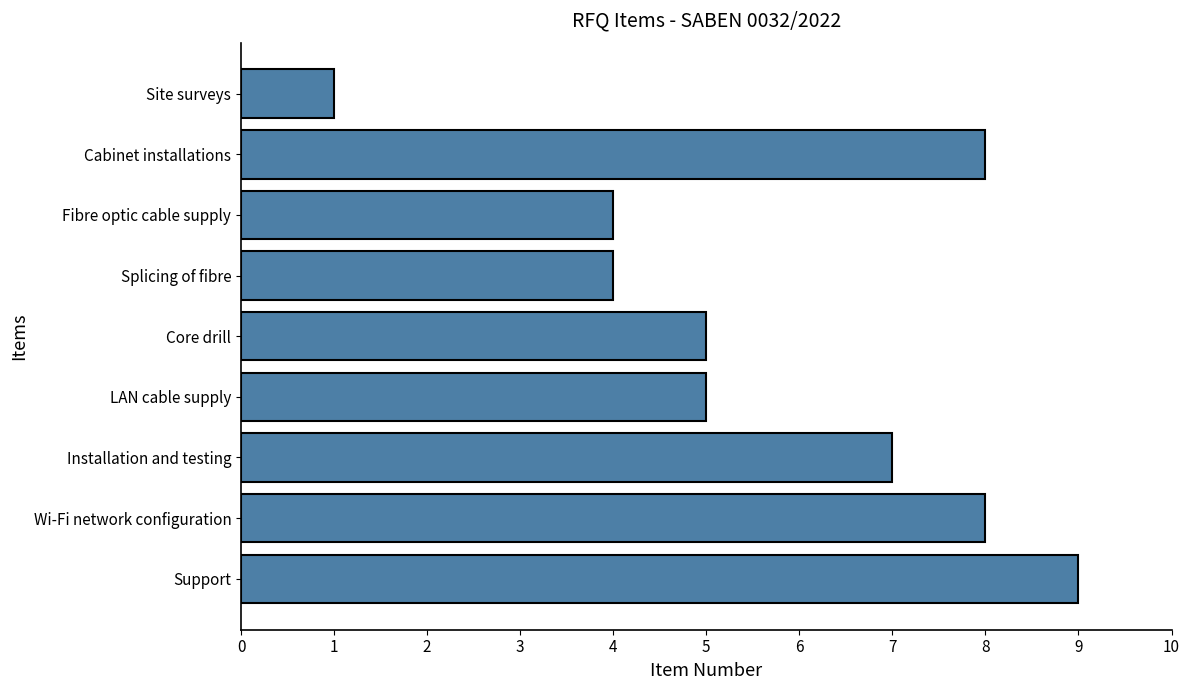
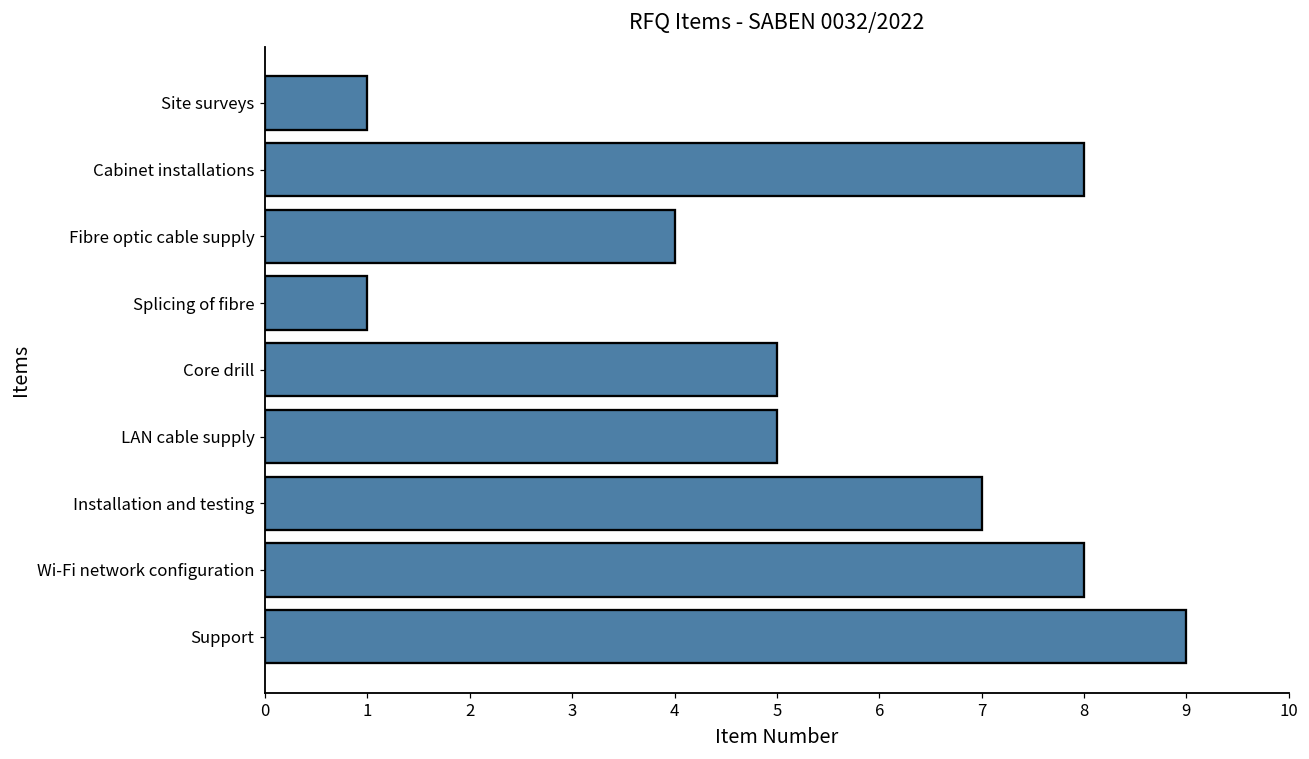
  {
    "Site surveys": 1,
    "Cabinet installations": 8,
    "Fibre optic cable supply": 4,
-   "Splicing of fibre": 4,
+   "Splicing of fibre": 1,
    "Core drill": 5,
    "LAN cable supply": 5,
    "Installation and testing": 7,
    "Wi-Fi network configuration": 8,
    "Support": 9
  }
